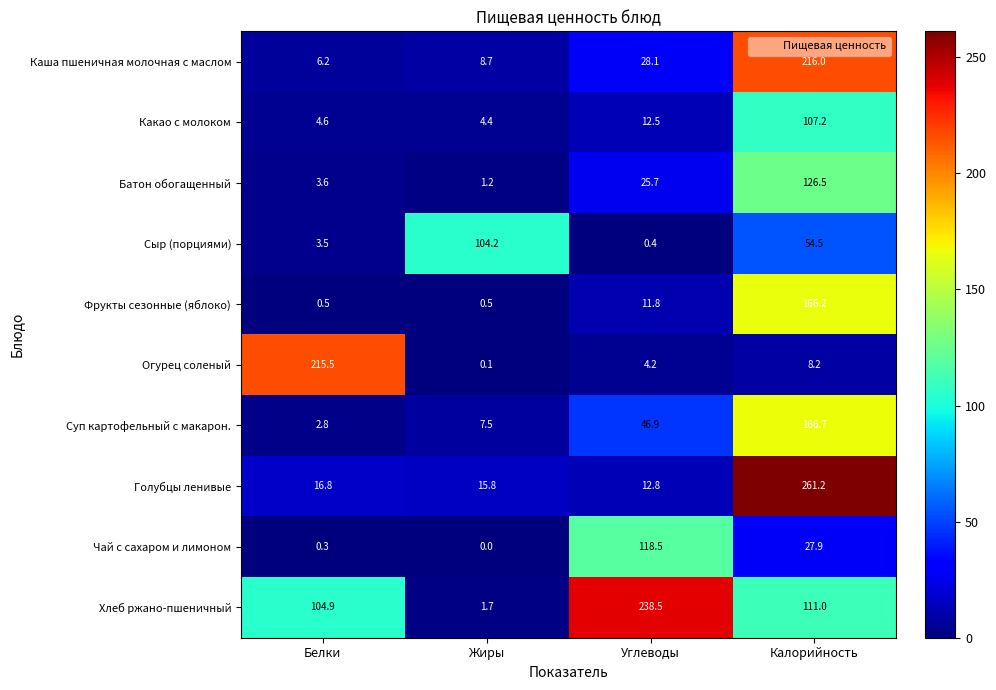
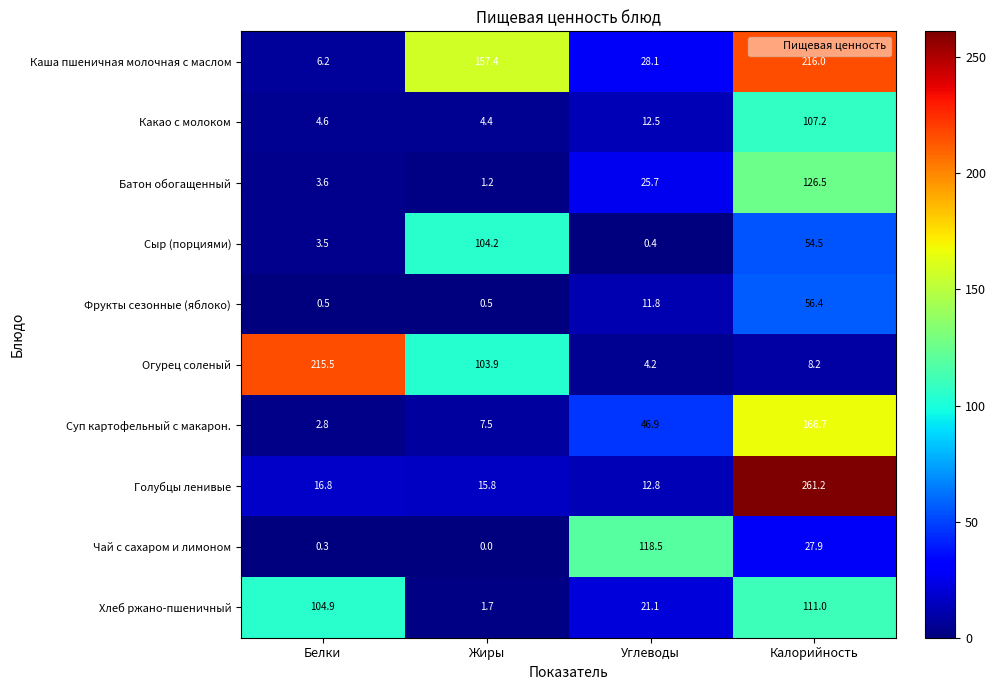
  {
    "Каша пшеничная молочная с маслом": {
      "Белки": 6.2,
-     "Жиры": 8.7,
+     "Жиры": 157.4,
      "Углеводы": 28.1,
      "Калорийность": 216.0
    },
    "Какао с молоком": {
      "Белки": 4.6,
      "Жиры": 4.4,
      "Углеводы": 12.5,
      "Калорийность": 107.2
    },
    "Батон обогащенный": {
      "Белки": 3.6,
      "Жиры": 1.2,
      "Углеводы": 25.7,
      "Калорийность": 126.5
    },
    "Сыр (порциями)": {
      "Белки": 3.5,
      "Жиры": 104.2,
      "Углеводы": 0.4,
      "Калорийность": 54.5
    },
    "Фрукты сезонные (яблоко)": {
      "Белки": 0.5,
      "Жиры": 0.5,
      "Углеводы": 11.8,
-     "Калорийность": 166.2
+     "Калорийность": 56.4
    },
    "Огурец соленый": {
      "Белки": 215.5,
-     "Жиры": 0.1,
+     "Жиры": 103.9,
      "Углеводы": 4.2,
      "Калорийность": 8.2
    },
    "Суп картофельный с макарон.": {
      "Белки": 2.8,
      "Жиры": 7.5,
      "Углеводы": 46.9,
      "Калорийность": 166.7
    },
    "Голубцы ленивые": {
      "Белки": 16.8,
      "Жиры": 15.8,
      "Углеводы": 12.8,
      "Калорийность": 261.2
    },
    "Чай с сахаром и лимоном": {
      "Белки": 0.3,
      "Жиры": 0.0,
      "Углеводы": 118.5,
      "Калорийность": 27.9
    },
    "Хлеб ржано-пшеничный": {
      "Белки": 104.9,
      "Жиры": 1.7,
-     "Углеводы": 238.5,
+     "Углеводы": 21.1,
      "Калорийность": 111.0
    }
  }
